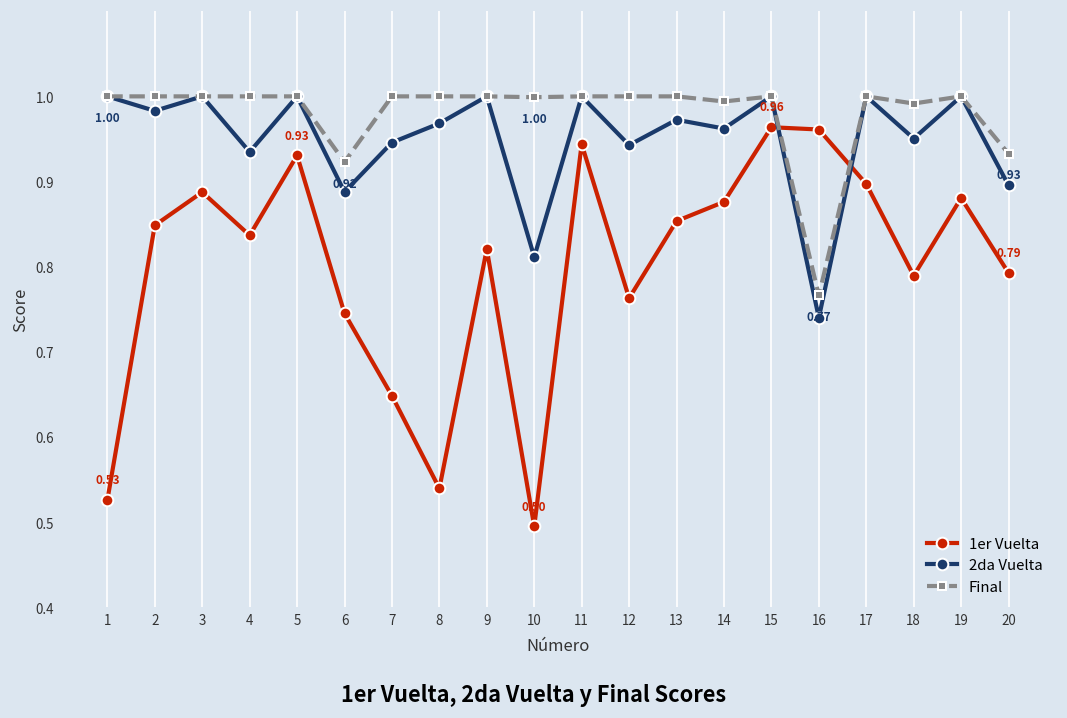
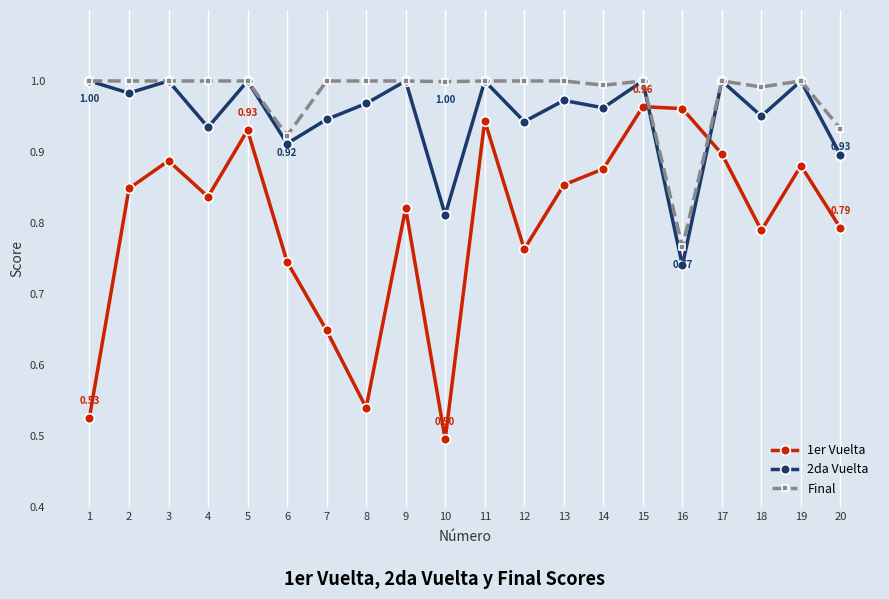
  {
    "1er Vuelta": {
      "1": 0.53,
      "5": 0.93,
      "10": 0.50,
      "15": 0.96,
      "20": 0.79
    },
    "2da Vuelta": {
      "2": 0.98,
      "4": 0.93,
-     "6": 0.89,
+     "6": 0.91,
      "7": 0.95,
      "8": 0.97,
      "10": 0.81,
      "12": 0.94,
      "13": 0.97,
      "14": 0.96,
      "18": 0.95
    },
    "Final": {
      "6": 0.92,
      "10": 1.00,
      "20": 0.93
    }
  }
